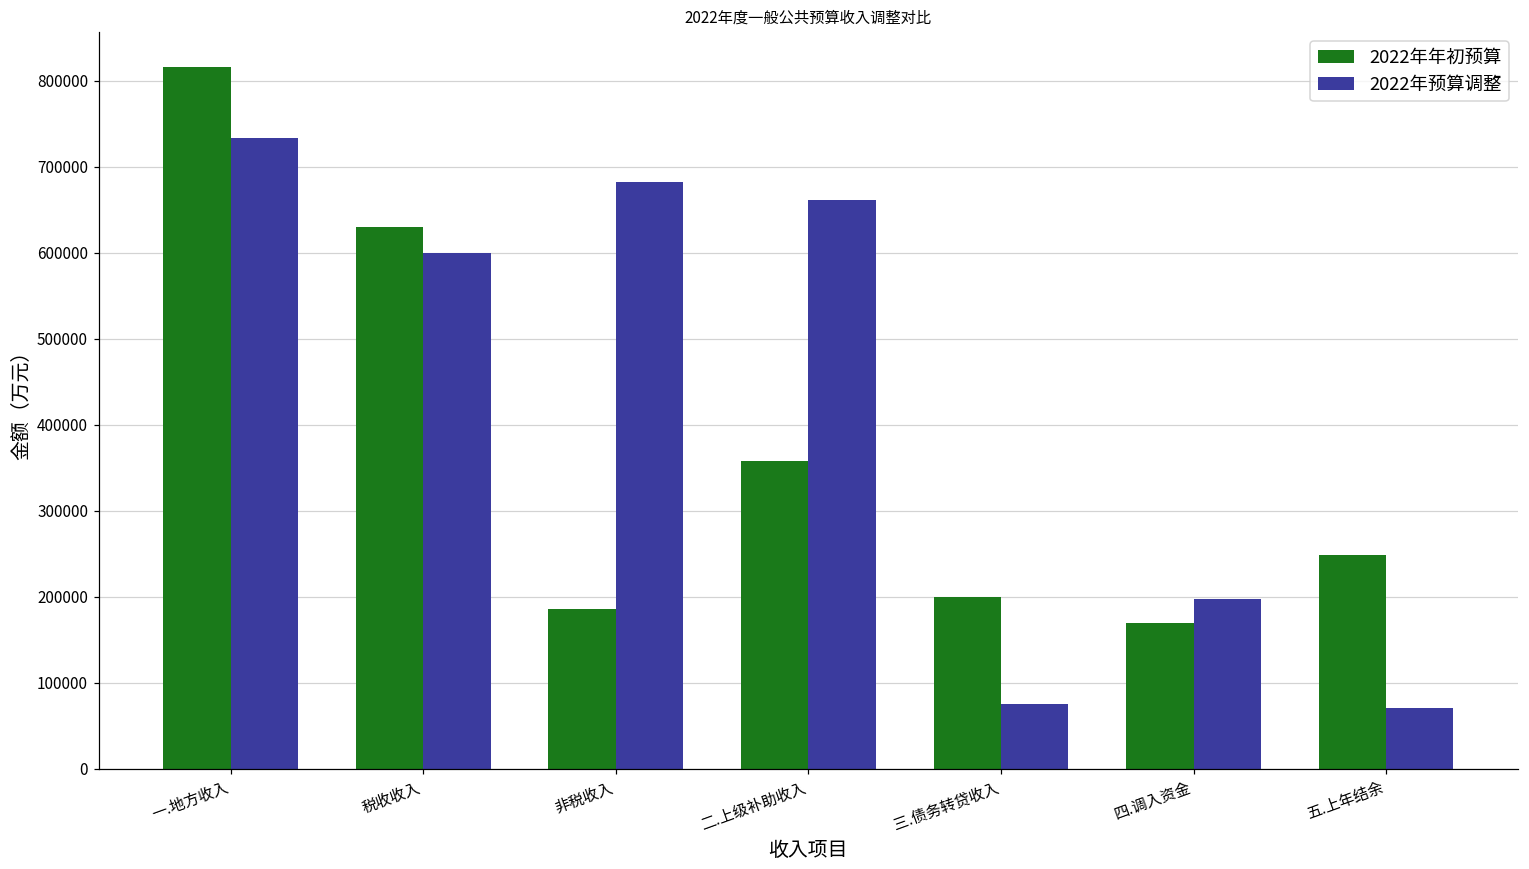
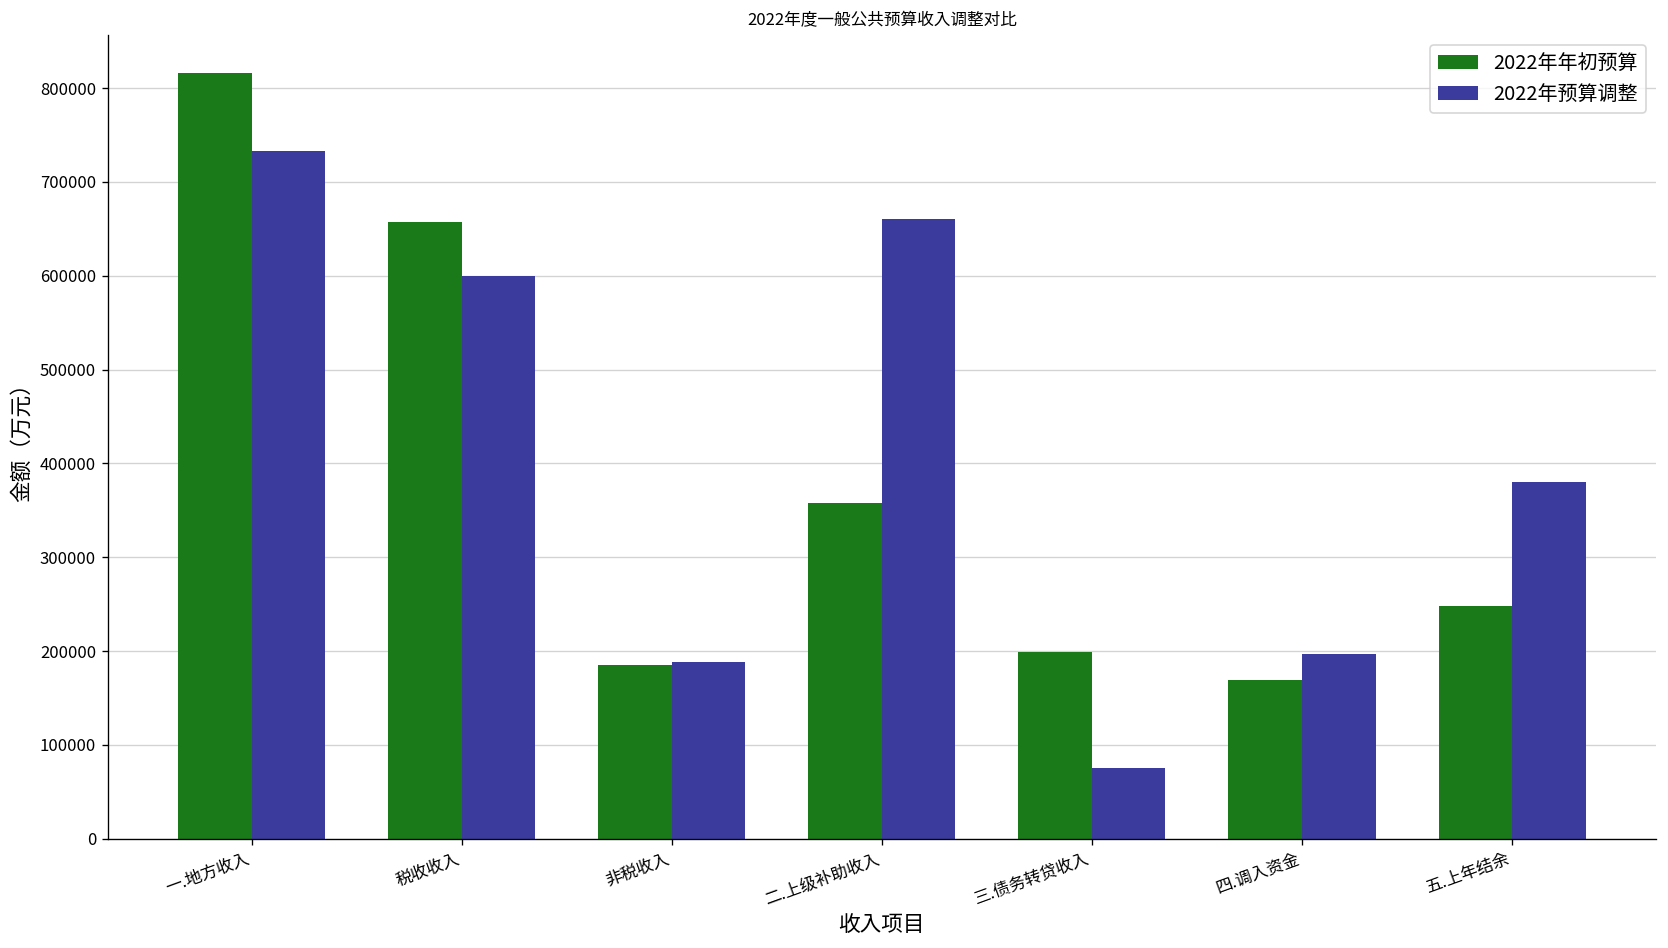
  {
    "2022年年初预算": {
      "一.地方收入": 820000,
-     "税收收入": 630000,
+     "税收收入": 660000,
      "非税收入": 190000,
      "二.上级补助收入": 360000,
      "三.债务转贷收入": 200000,
      "四.调入资金": 170000,
      "五.上年结余": 250000
    },
    "2022年预算调整": {
      "一.地方收入": 730000,
      "税收收入": 600000,
-     "非税收入": 680000,
+     "非税收入": 190000,
      "二.上级补助收入": 660000,
      "三.债务转贷收入": 80000,
      "四.调入资金": 200000,
-     "五.上年结余": 70000
+     "五.上年结余": 380000
    }
  }
